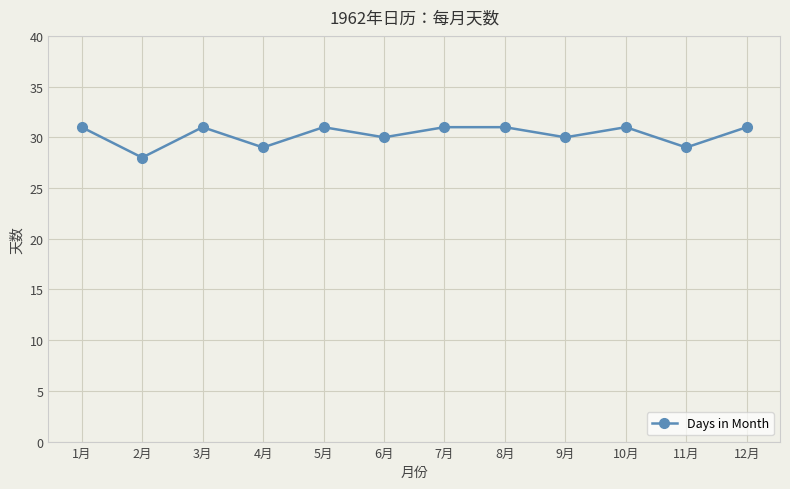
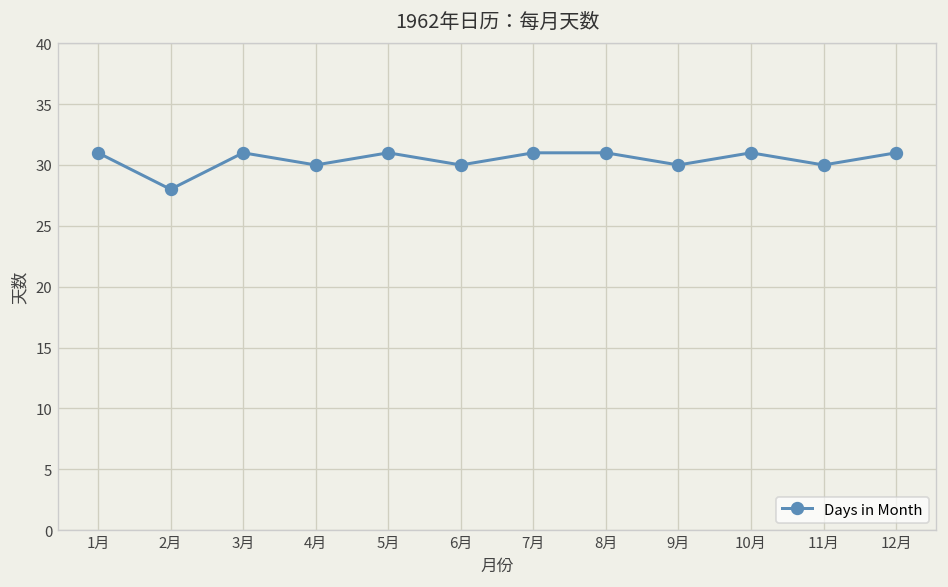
  {
    "1月": 31,
    "2月": 28,
    "3月": 31,
-   "4月": 29,
+   "4月": 30,
    "5月": 31,
    "6月": 30,
    "7月": 31,
    "8月": 31,
    "9月": 30,
    "10月": 31,
-   "11月": 29,
+   "11月": 30,
    "12月": 31
  }
